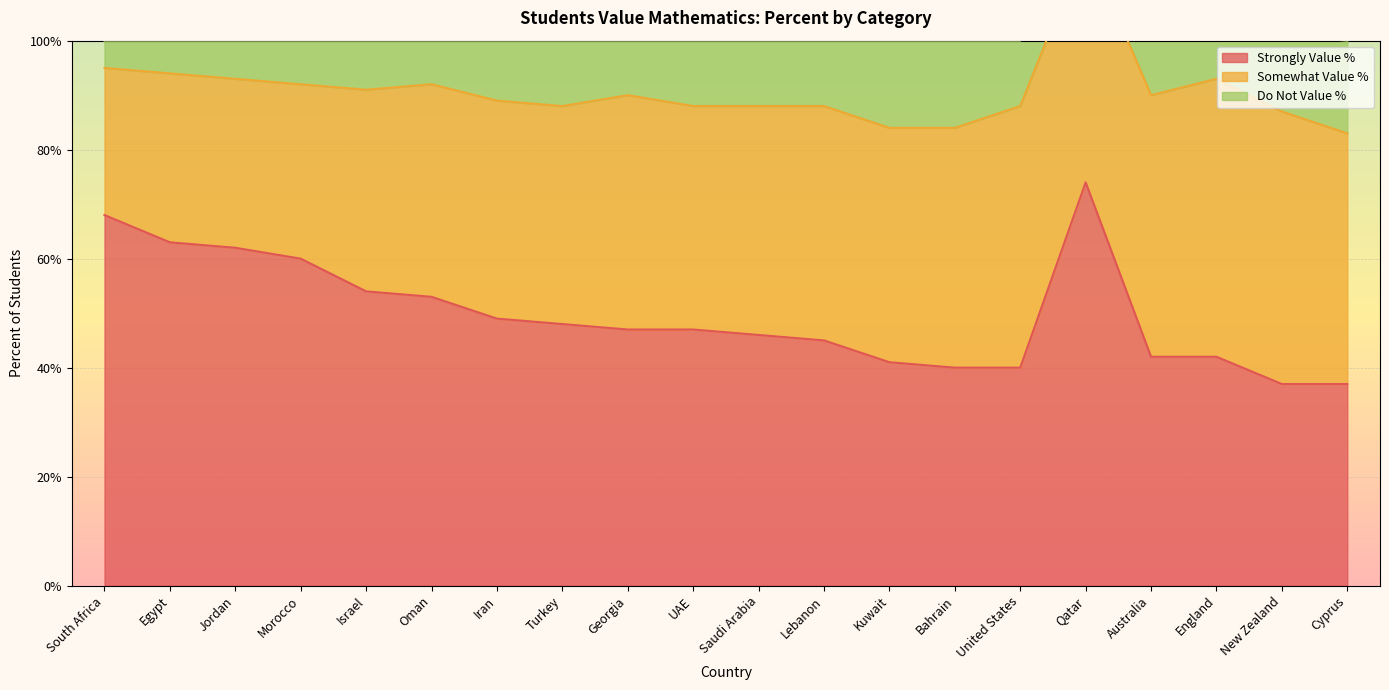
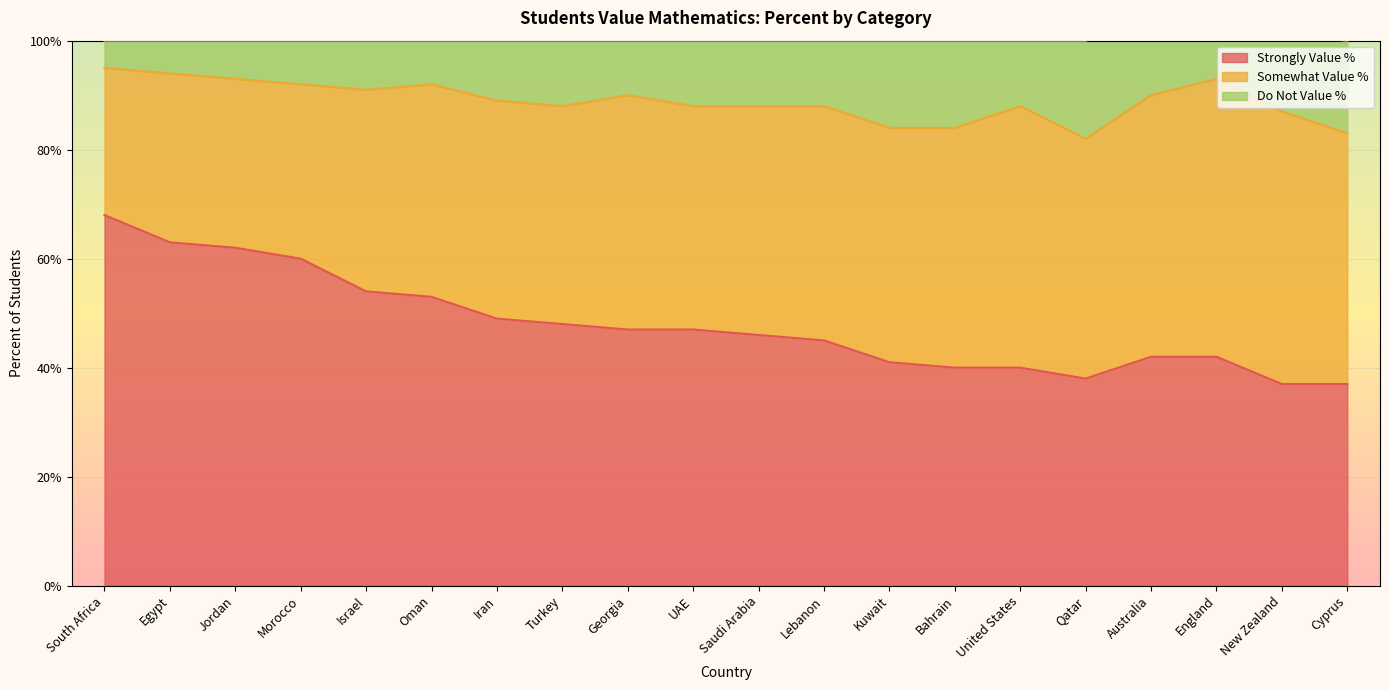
  {
    "Strongly Value %": {
      "South Africa": "68%",
      "Egypt": "63%",
      "Jordan": "62%",
      "Morocco": "60%",
      "Israel": "54%",
      "Oman": "53%",
      "Iran": "49%",
      "Turkey": "48%",
      "Georgia": "47%",
      "UAE": "47%",
      "Saudi Arabia": "46%",
      "Lebanon": "45%",
      "Kuwait": "41%",
      "Bahrain": "40%",
      "United States": "40%",
-     "Qatar": "74%",
+     "Qatar": "38%",
      "Australia": "42%",
      "England": "42%",
      "New Zealand": "37%",
      "Cyprus": "37%"
    },
    "Somewhat Value %": {
      "South Africa": "27%",
      "Egypt": "31%",
      "Jordan": "31%",
      "Morocco": "32%",
      "Israel": "37%",
      "Oman": "39%",
      "Iran": "40%",
      "Turkey": "40%",
      "Georgia": "43%",
      "UAE": "41%",
      "Saudi Arabia": "42%",
      "Lebanon": "43%",
      "Kuwait": "43%",
      "Bahrain": "44%",
      "United States": "48%",
      "Australia": "48%",
      "England": "51%",
      "New Zealand": "50%",
      "Cyprus": "46%"
    },
    "Do Not Value %": {
      "South Africa": "5%",
      "Egypt": "6%",
      "Jordan": "7%",
      "Morocco": "8%",
      "Israel": "9%",
      "Oman": "8%",
      "Iran": "11%",
      "Turkey": "12%",
      "Georgia": "10%",
      "UAE": "12%",
      "Saudi Arabia": "12%",
      "Lebanon": "12%",
      "Kuwait": "16%",
      "Bahrain": "16%",
      "United States": "12%",
      "Cyprus": "17%"
    }
  }
